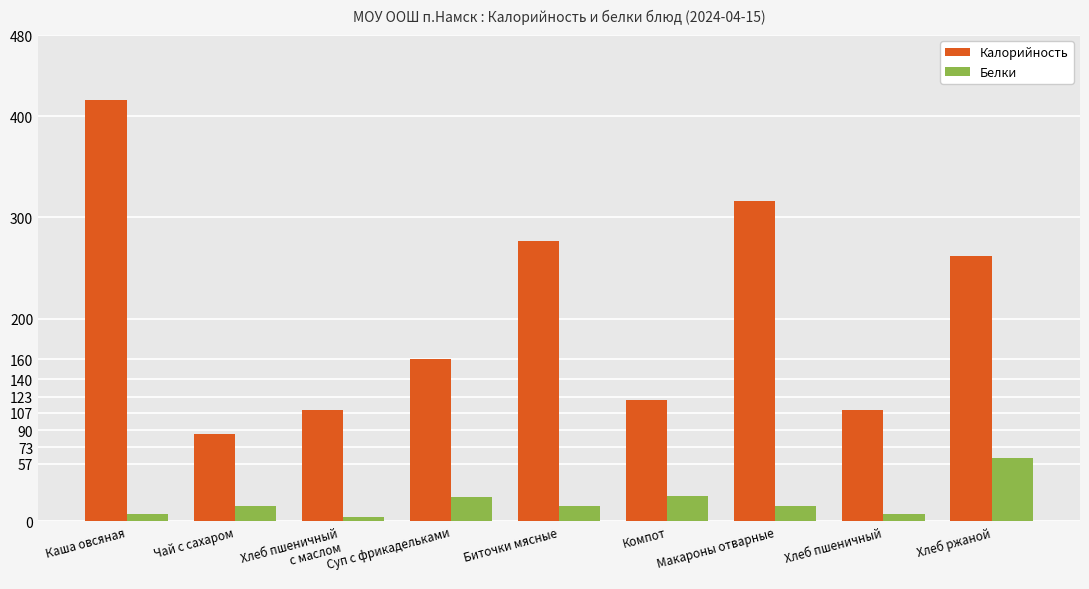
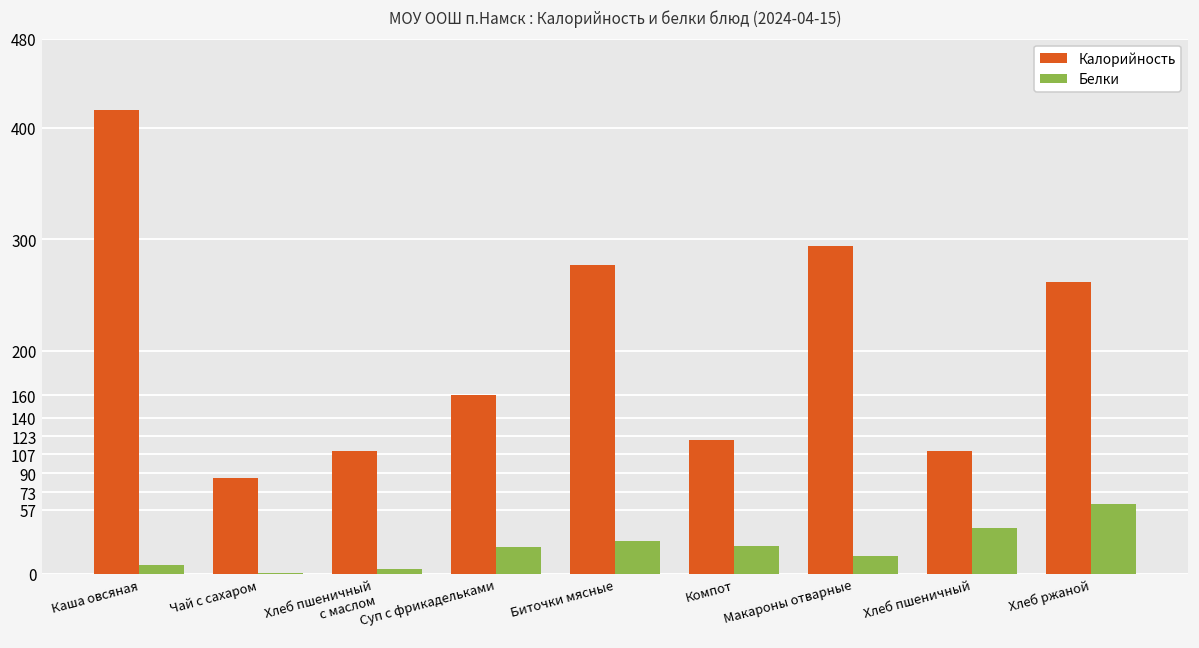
  {
    "Калорийность": {
      "Каша овсяная": 416,
      "Чай с сахаром": 86,
      "Хлеб пшеничный с маслом": 110,
      "Суп с фрикадельками": 160,
      "Биточки мясные": 277,
      "Компот": 120,
-     "Макароны отварные": 316,
+     "Макароны отварные": 294,
      "Хлеб пшеничный": 110,
      "Хлеб ржаной": 262
    },
    "Белки": {
      "Каша овсяная": 7,
-     "Чай с сахаром": 15,
+     "Чай с сахаром": 0,
      "Хлеб пшеничный с маслом": 4,
      "Суп с фрикадельками": 24,
-     "Биточки мясные": 15,
+     "Биточки мясные": 29,
      "Компот": 25,
      "Макароны отварные": 15,
-     "Хлеб пшеничный": 7,
+     "Хлеб пшеничный": 41,
      "Хлеб ржаной": 63
    }
  }
